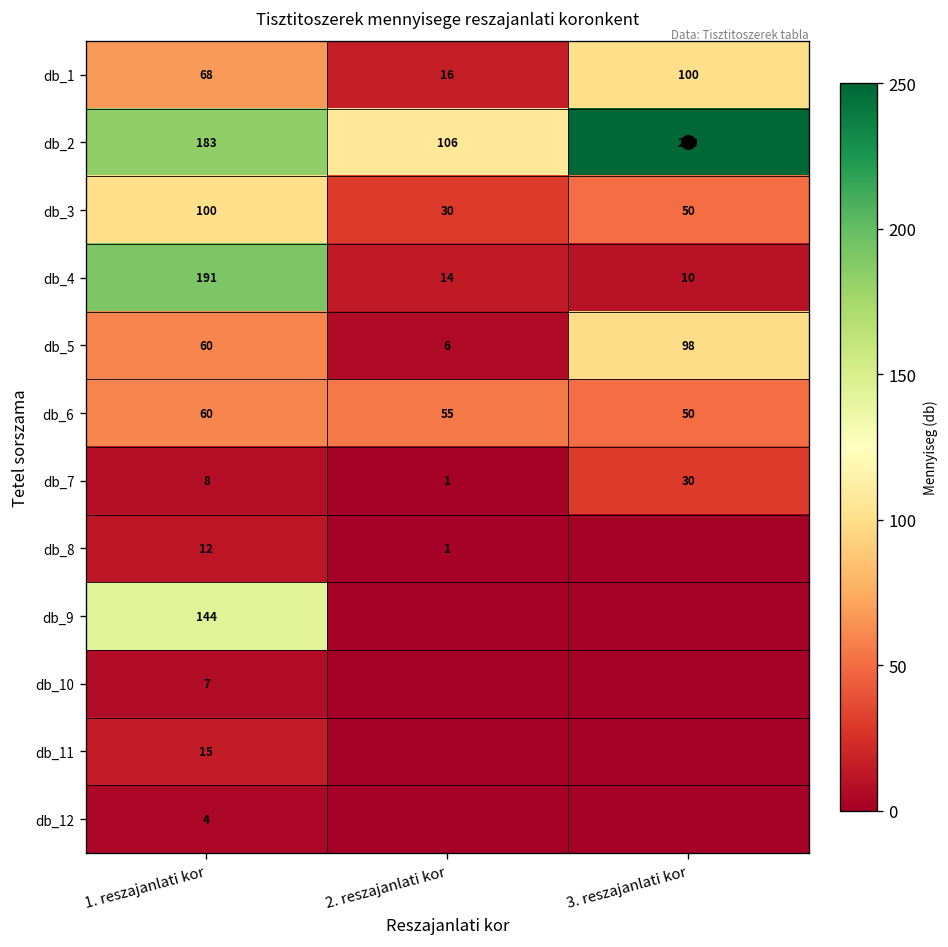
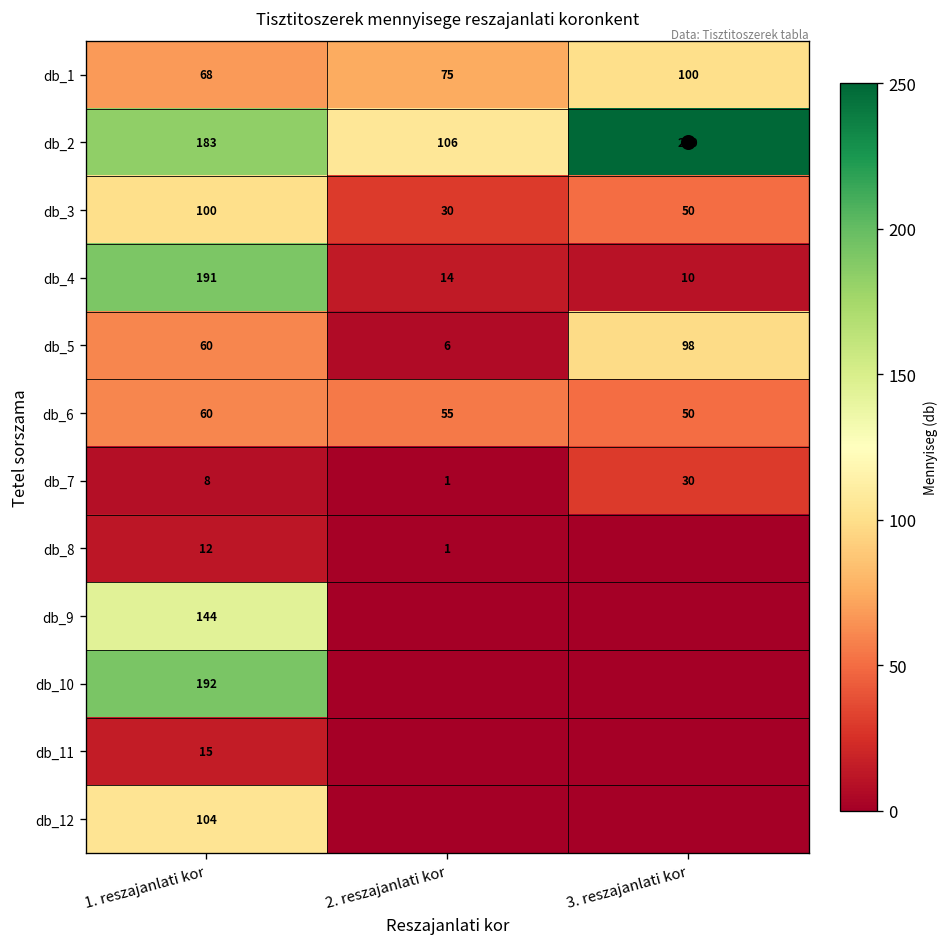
  {
    "db_1": {
      "1. reszajanlati kor": 68,
-     "2. reszajanlati kor": 16,
+     "2. reszajanlati kor": 75,
      "3. reszajanlati kor": 100
    },
    "db_2": {
      "1. reszajanlati kor": 183,
      "2. reszajanlati kor": 106
    },
    "db_3": {
      "1. reszajanlati kor": 100,
      "2. reszajanlati kor": 30,
      "3. reszajanlati kor": 50
    },
    "db_4": {
      "1. reszajanlati kor": 191,
      "2. reszajanlati kor": 14,
      "3. reszajanlati kor": 10
    },
    "db_5": {
      "1. reszajanlati kor": 60,
      "2. reszajanlati kor": 6,
      "3. reszajanlati kor": 98
    },
    "db_6": {
      "1. reszajanlati kor": 60,
      "2. reszajanlati kor": 55,
      "3. reszajanlati kor": 50
    },
    "db_7": {
      "1. reszajanlati kor": 8,
      "2. reszajanlati kor": 1,
      "3. reszajanlati kor": 30
    },
    "db_8": {
      "1. reszajanlati kor": 12,
      "2. reszajanlati kor": 1
    },
    "db_9": {
      "1. reszajanlati kor": 144
    },
    "db_10": {
-     "1. reszajanlati kor": 7
+     "1. reszajanlati kor": 192
    },
    "db_11": {
      "1. reszajanlati kor": 15
    },
    "db_12": {
-     "1. reszajanlati kor": 4
+     "1. reszajanlati kor": 104
    }
  }
